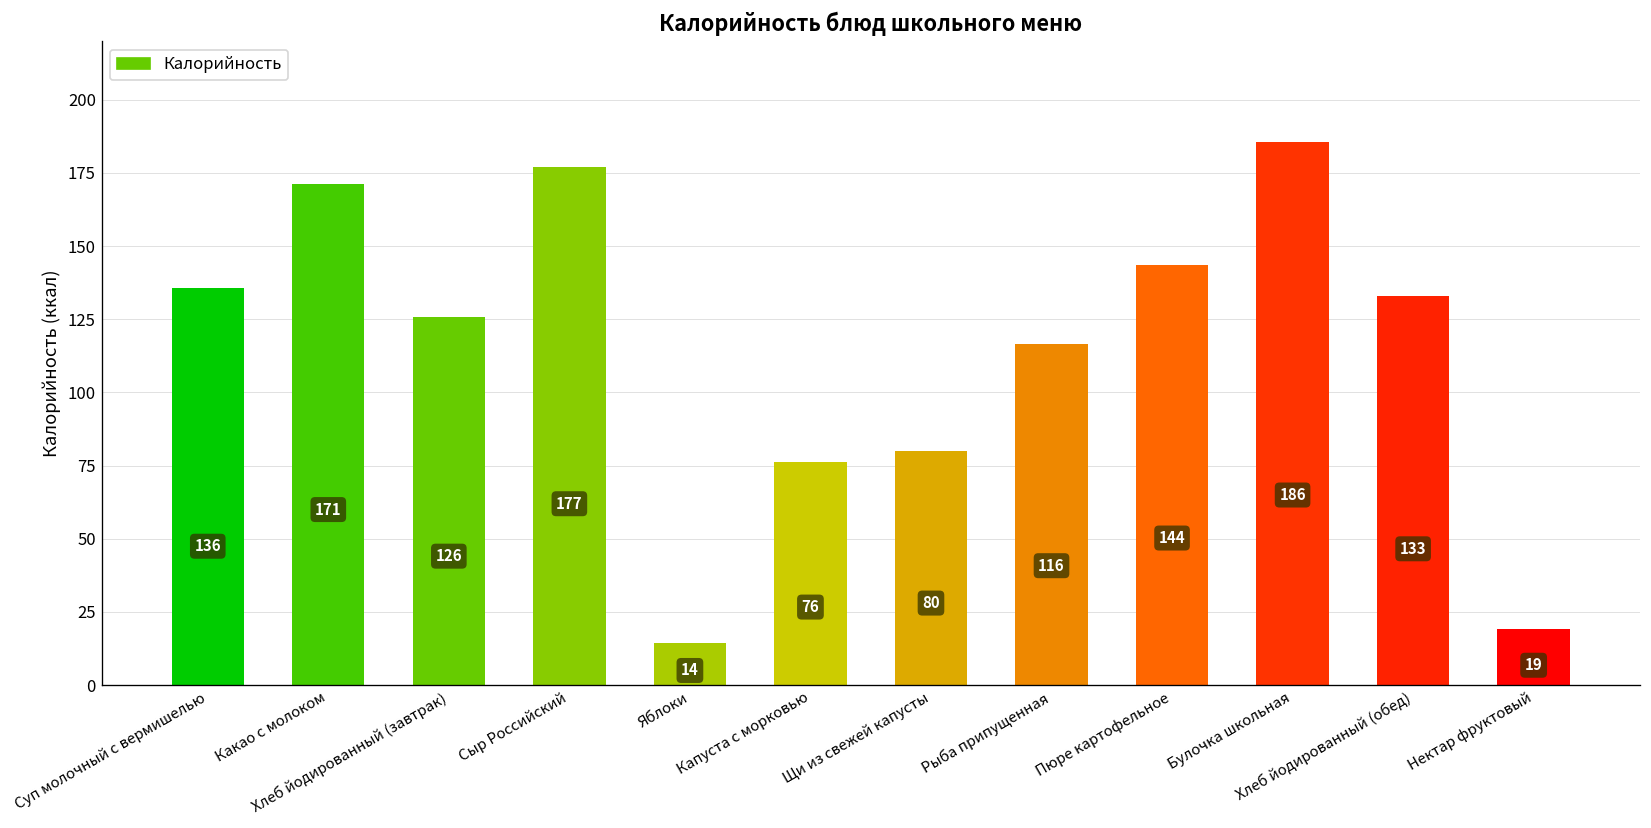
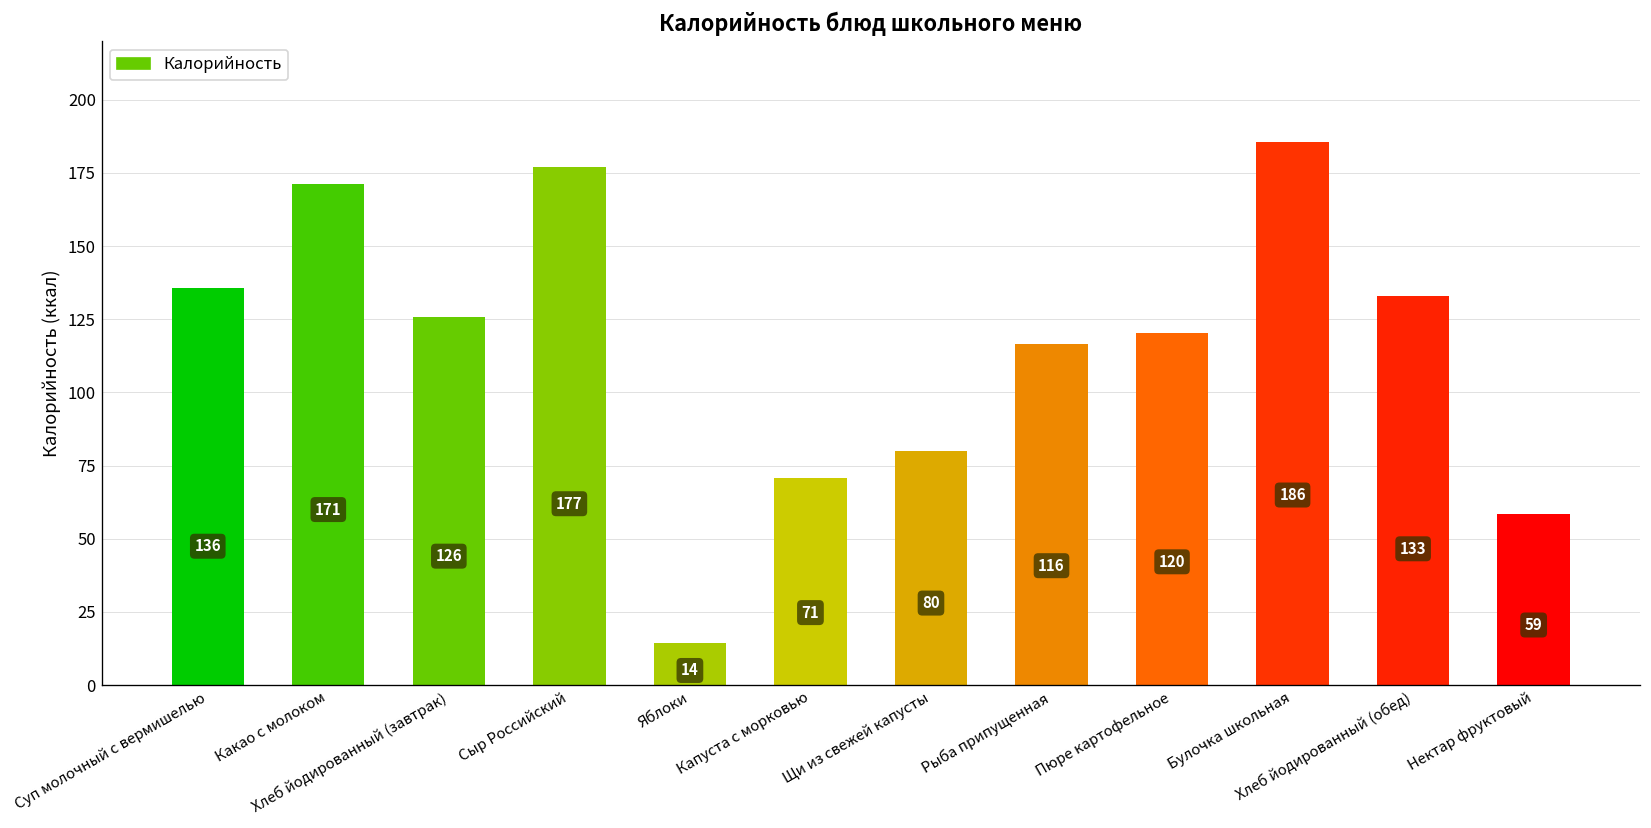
  {
-   "Капуста с морковью": 76,
-   "Пюре картофельное": 144,
-   "Нектар фруктовый": 19
+   "Капуста с морковью": 71,
+   "Пюре картофельное": 120,
+   "Нектар фруктовый": 59
  }
